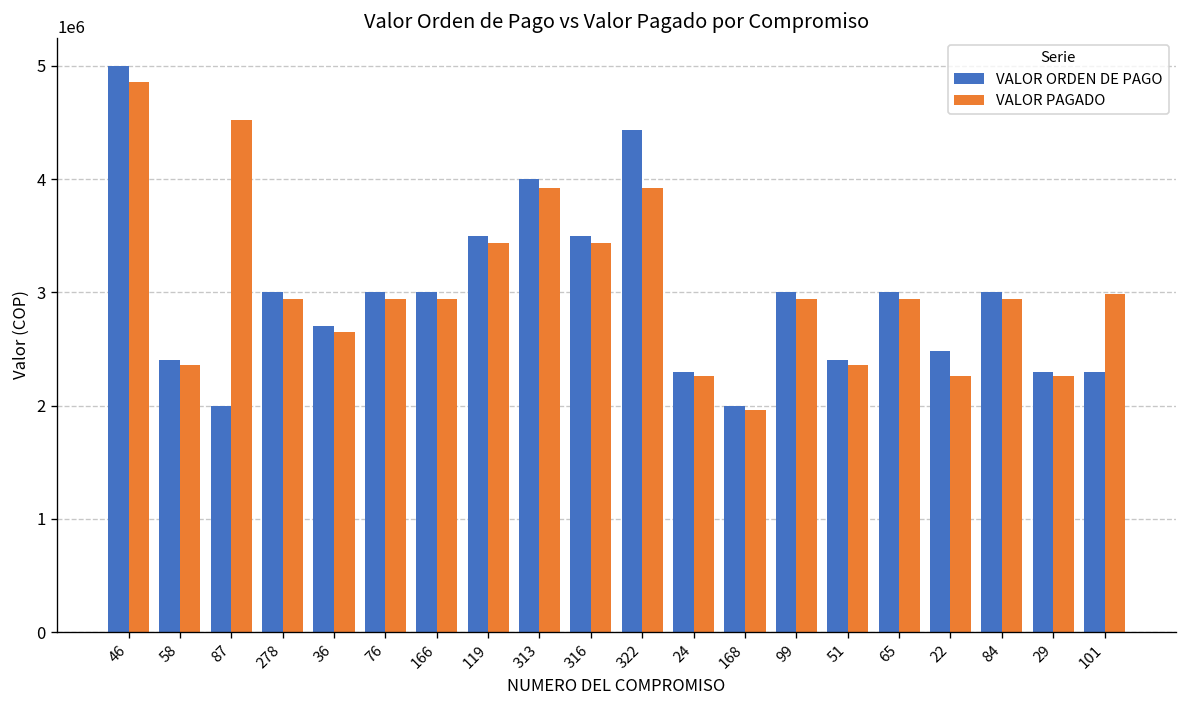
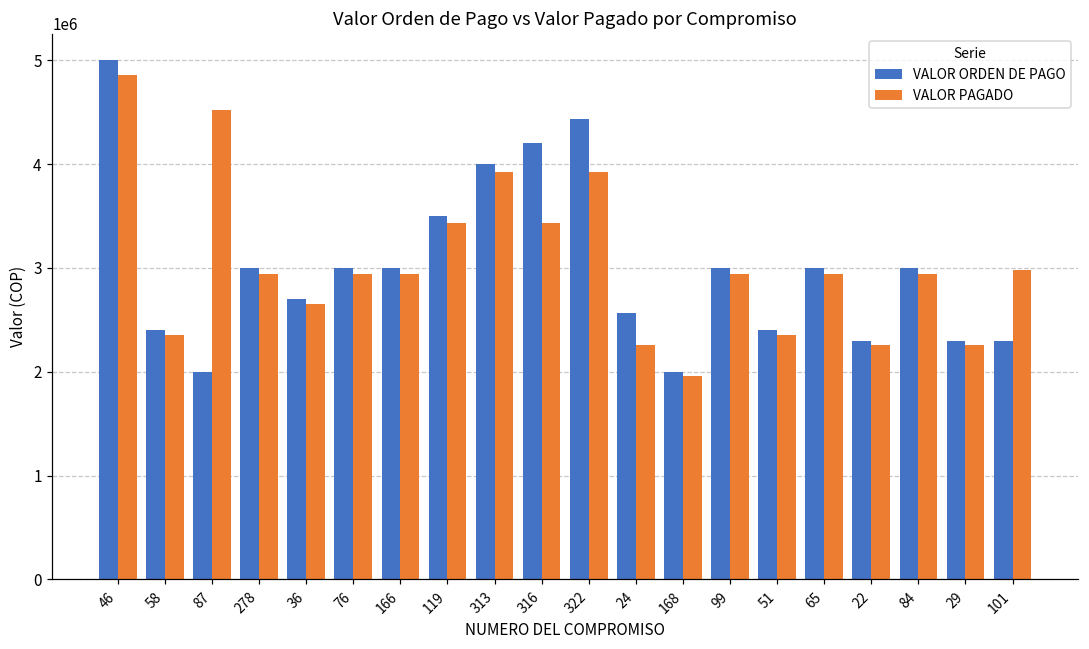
  {
    "VALOR ORDEN DE PAGO": {
      "46": 5000000,
      "58": 2400000,
      "87": 2000000,
      "278": 3000000,
      "36": 2700000,
      "76": 3000000,
      "166": 3000000,
      "119": 3500000,
      "313": 4000000,
-     "316": 3500000,
+     "316": 4200000,
      "322": 4400000,
-     "24": 2300000,
+     "24": 2600000,
      "168": 2000000,
      "99": 3000000,
      "51": 2400000,
      "65": 3000000,
-     "22": 2500000,
+     "22": 2300000,
      "84": 3000000,
      "29": 2300000,
      "101": 2300000
    },
    "VALOR PAGADO": {
      "46": 4900000,
      "58": 2400000,
      "87": 4500000,
      "278": 2900000,
      "36": 2600000,
      "76": 2900000,
      "166": 2900000,
      "119": 3400000,
      "313": 3900000,
      "316": 3400000,
      "322": 3900000,
      "24": 2300000,
      "168": 2000000,
      "99": 2900000,
      "51": 2400000,
      "65": 2900000,
      "22": 2300000,
      "84": 2900000,
      "29": 2300000,
      "101": 3000000
    }
  }
